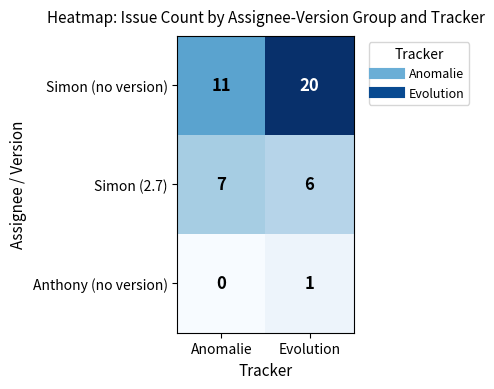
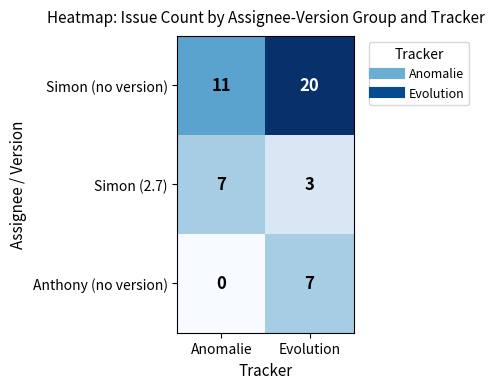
  {
    "Simon (no version)": {
      "Anomalie": 11,
      "Evolution": 20
    },
    "Simon (2.7)": {
      "Anomalie": 7,
-     "Evolution": 6
+     "Evolution": 3
    },
    "Anthony (no version)": {
      "Anomalie": 0,
-     "Evolution": 1
+     "Evolution": 7
    }
  }
